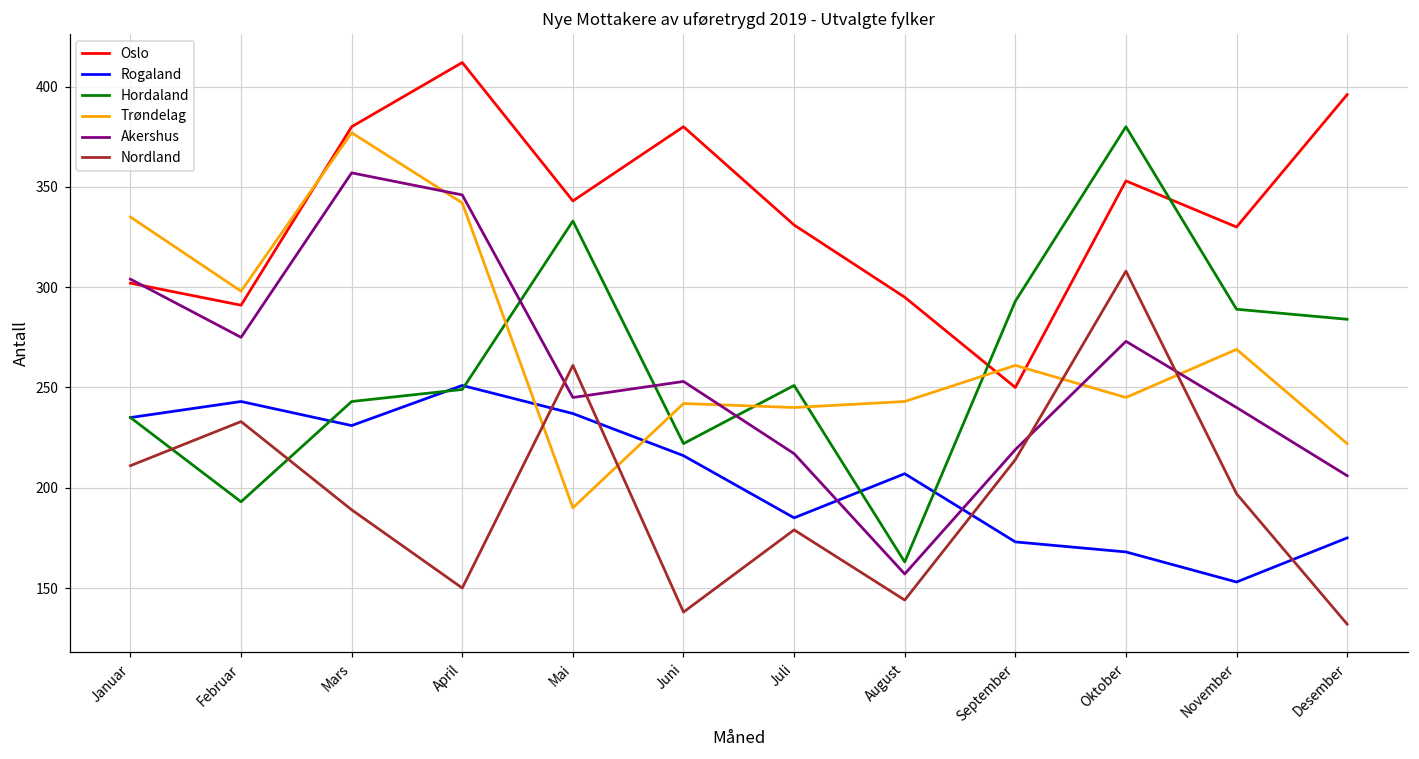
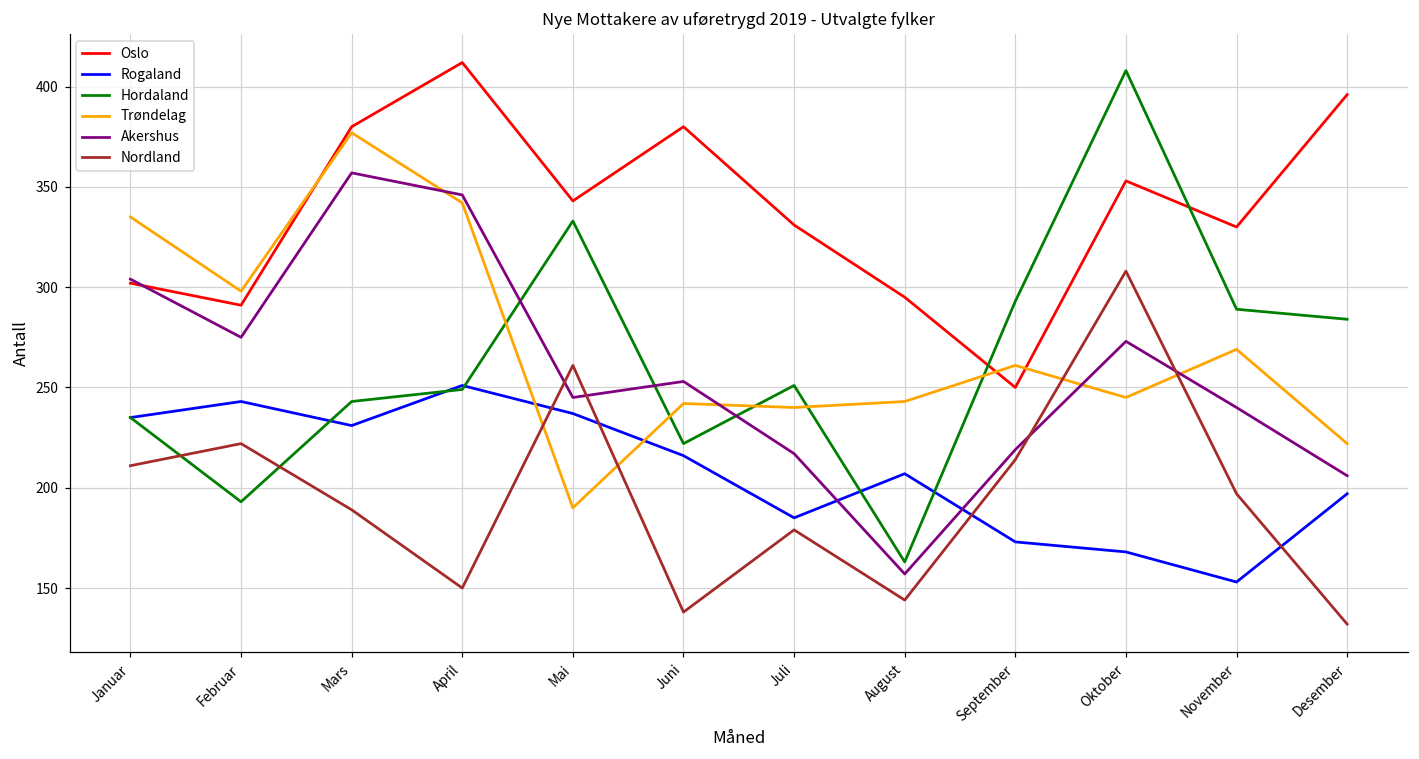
  {
    "Oslo": {
      "Januar": 302,
      "Februar": 291,
      "Mars": 380,
      "April": 412,
      "Mai": 343,
      "Juni": 380,
      "Juli": 331,
      "August": 295,
      "September": 250,
      "Oktober": 353,
      "November": 330,
      "Desember": 396
    },
    "Rogaland": {
      "Februar": 243,
      "Mars": 231,
      "April": 251,
      "Mai": 237,
      "Juni": 216,
      "Juli": 185,
      "August": 207,
      "September": 173,
      "Oktober": 168,
      "November": 153,
-     "Desember": 175
+     "Desember": 197
    },
    "Hordaland": {
      "Februar": 193,
      "Mars": 243,
      "April": 249,
      "Mai": 333,
      "Juni": 222,
      "Juli": 251,
      "August": 163,
      "September": 293,
-     "Oktober": 380,
+     "Oktober": 408,
      "November": 289,
      "Desember": 284
    },
    "Trøndelag": {
      "Januar": 335,
      "Februar": 298,
      "Mars": 377,
      "April": 342,
      "Mai": 190,
      "Juni": 242,
      "Juli": 240,
      "August": 243,
      "September": 261,
      "Oktober": 245,
      "November": 269,
      "Desember": 222
    },
    "Akershus": {
      "Januar": 304,
      "Februar": 275,
      "Mars": 357,
      "April": 346,
      "Mai": 245,
      "Juni": 253,
      "Juli": 217,
      "August": 157,
      "September": 219,
      "Oktober": 273,
      "November": 240,
      "Desember": 206
    },
    "Nordland": {
      "Januar": 211,
-     "Februar": 233,
+     "Februar": 222,
      "Mars": 189,
      "April": 150,
      "Mai": 261,
      "Juni": 138,
      "Juli": 179,
      "August": 144,
      "September": 214,
      "Oktober": 308,
      "November": 197,
      "Desember": 132
    }
  }
